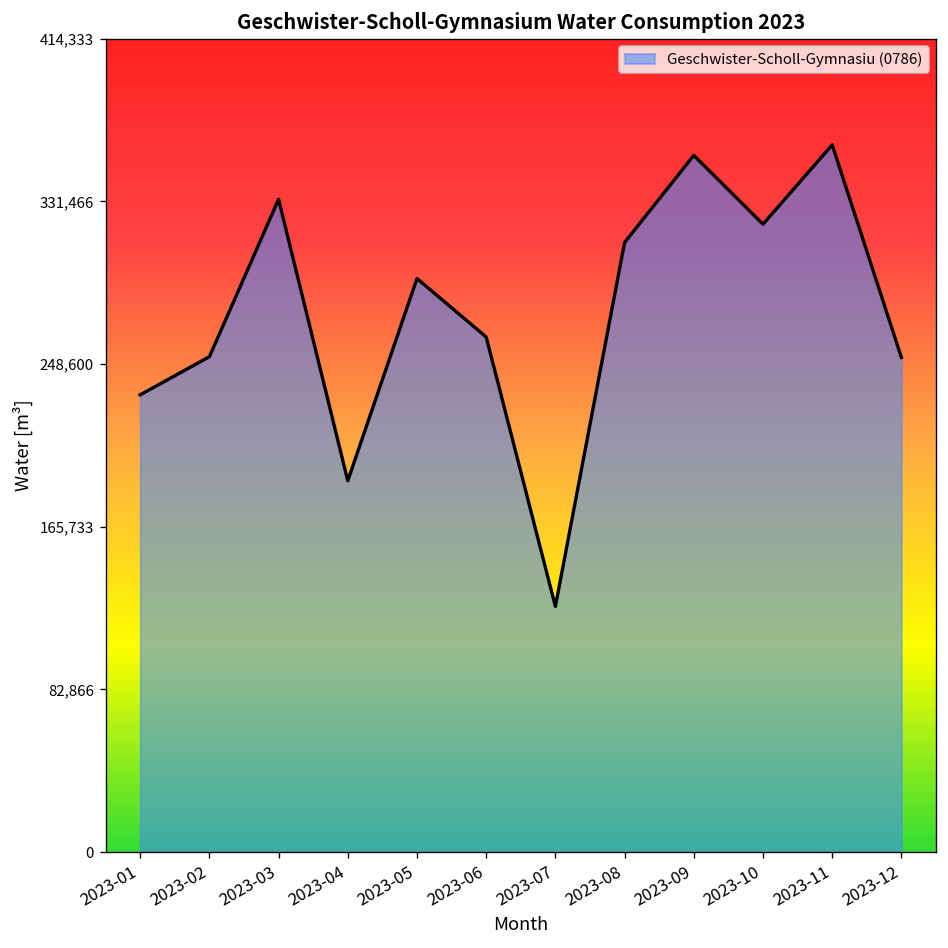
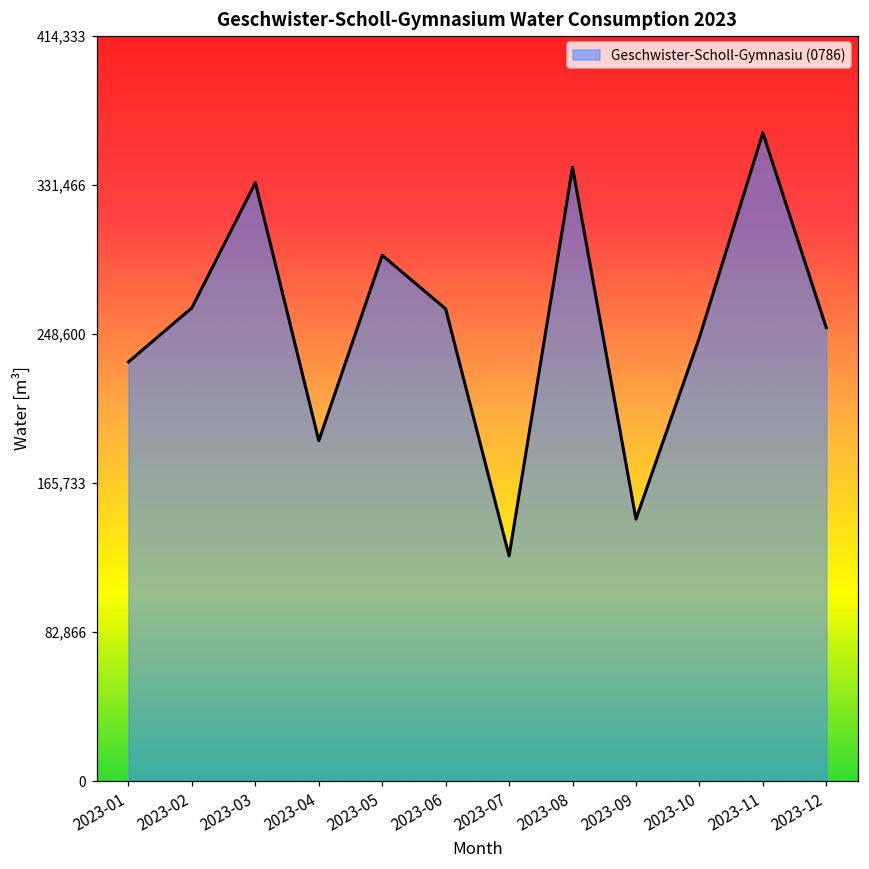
  {
    "2023-01": "233,000",
-   "2023-02": "252,000",
+   "2023-02": "263,000",
    "2023-03": "333,000",
    "2023-04": "189,000",
    "2023-05": "292,000",
    "2023-06": "262,000",
    "2023-07": "125,000",
-   "2023-08": "311,000",
-   "2023-09": "355,000",
-   "2023-10": "320,000",
+   "2023-08": "341,000",
+   "2023-09": "146,000",
+   "2023-10": "246,000",
    "2023-11": "360,000",
    "2023-12": "252,000"
  }
